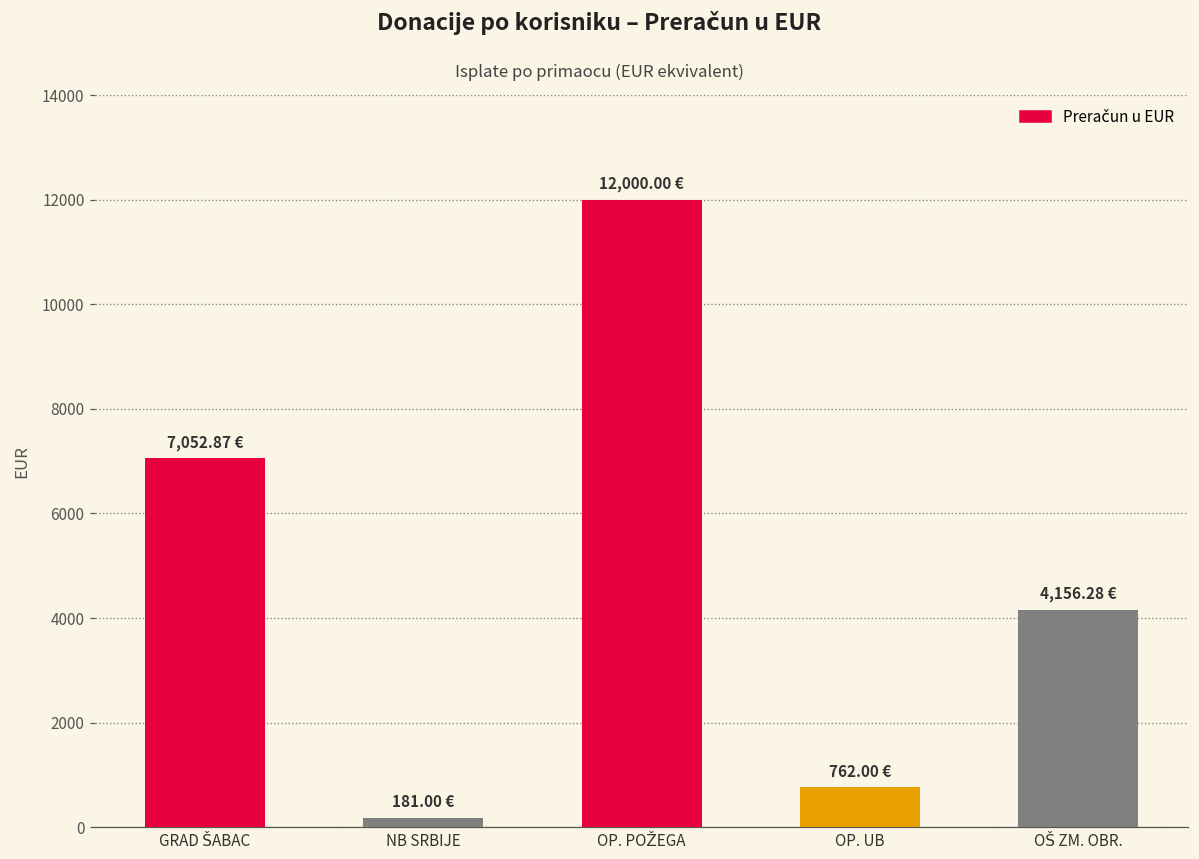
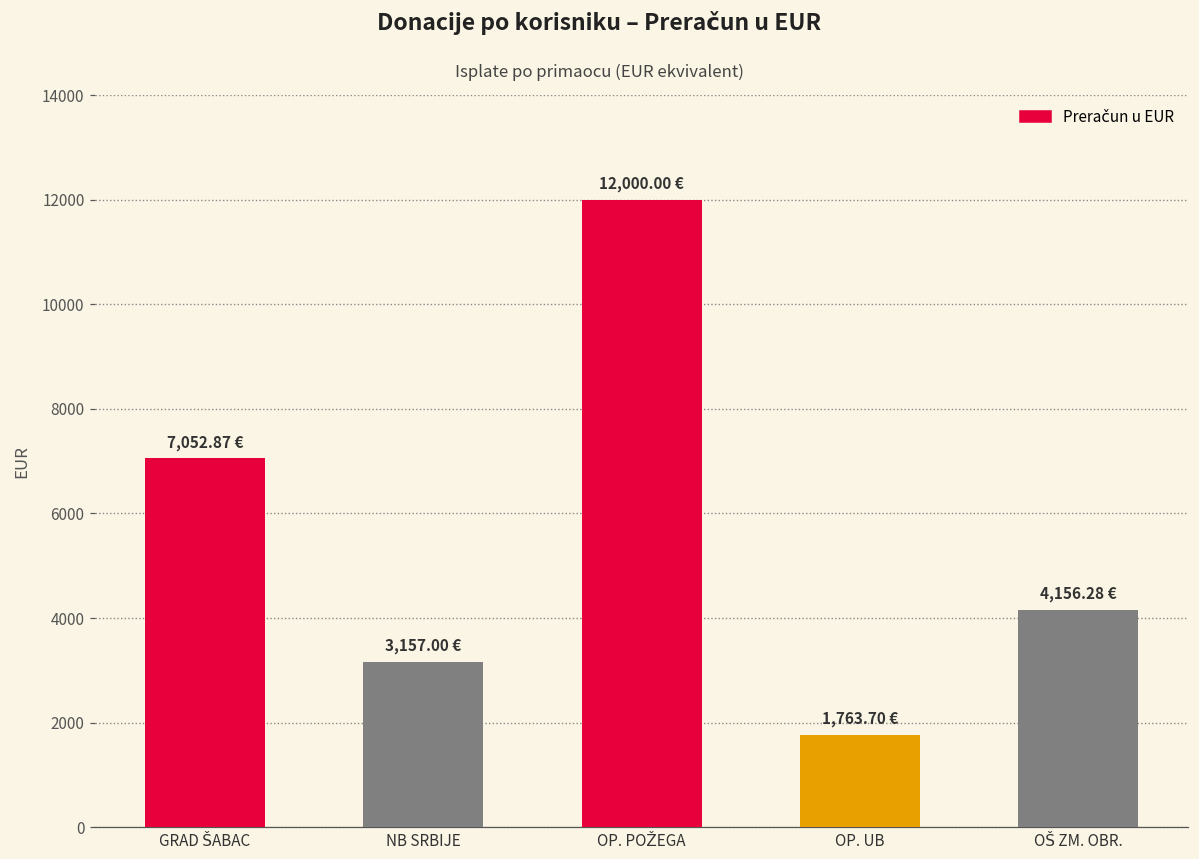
  {
    "GRAD ŠABAC": "7,052.87",
-   "NB SRBIJE": "181.00",
+   "NB SRBIJE": "3,157.00",
    "OP. POŽEGA": "12,000.00",
-   "OP. UB": "762.00",
+   "OP. UB": "1,763.70",
    "OŠ ZM. OBR.": "4,156.28"
  }
